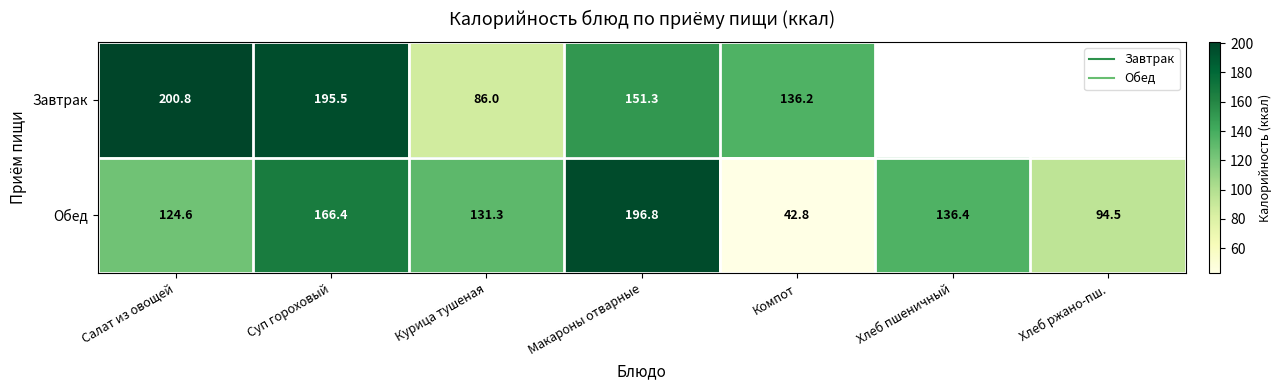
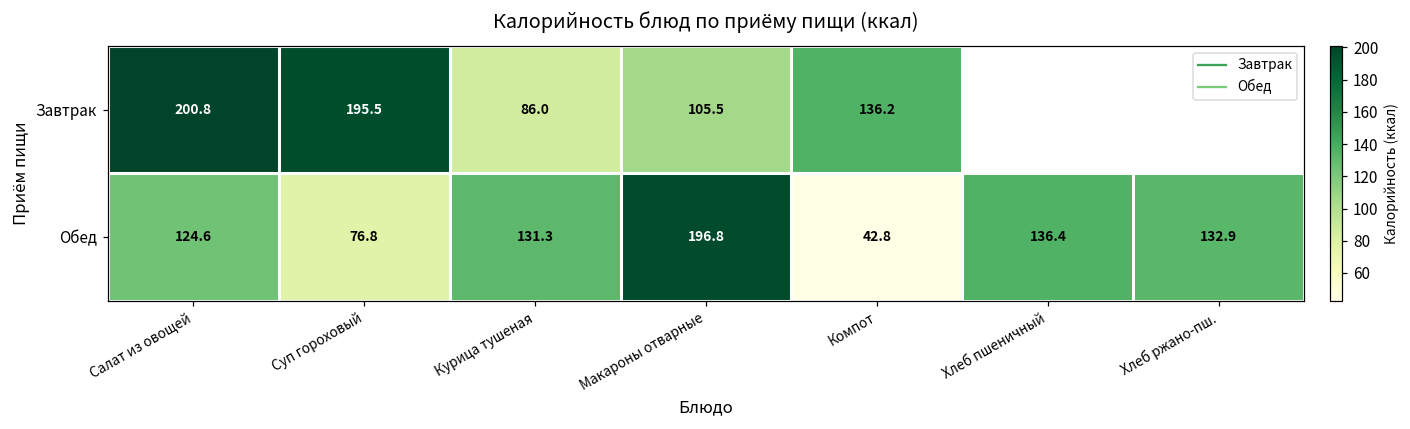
  {
    "Завтрак": {
      "Салат из овощей": 200.8,
      "Суп гороховый": 195.5,
      "Курица тушеная": 86.0,
-     "Макароны отварные": 151.3,
+     "Макароны отварные": 105.5,
      "Компот": 136.2
    },
    "Обед": {
      "Салат из овощей": 124.6,
-     "Суп гороховый": 166.4,
+     "Суп гороховый": 76.8,
      "Курица тушеная": 131.3,
      "Макароны отварные": 196.8,
      "Компот": 42.8,
      "Хлеб пшеничный": 136.4,
-     "Хлеб ржано-пш.": 94.5
+     "Хлеб ржано-пш.": 132.9
    }
  }
